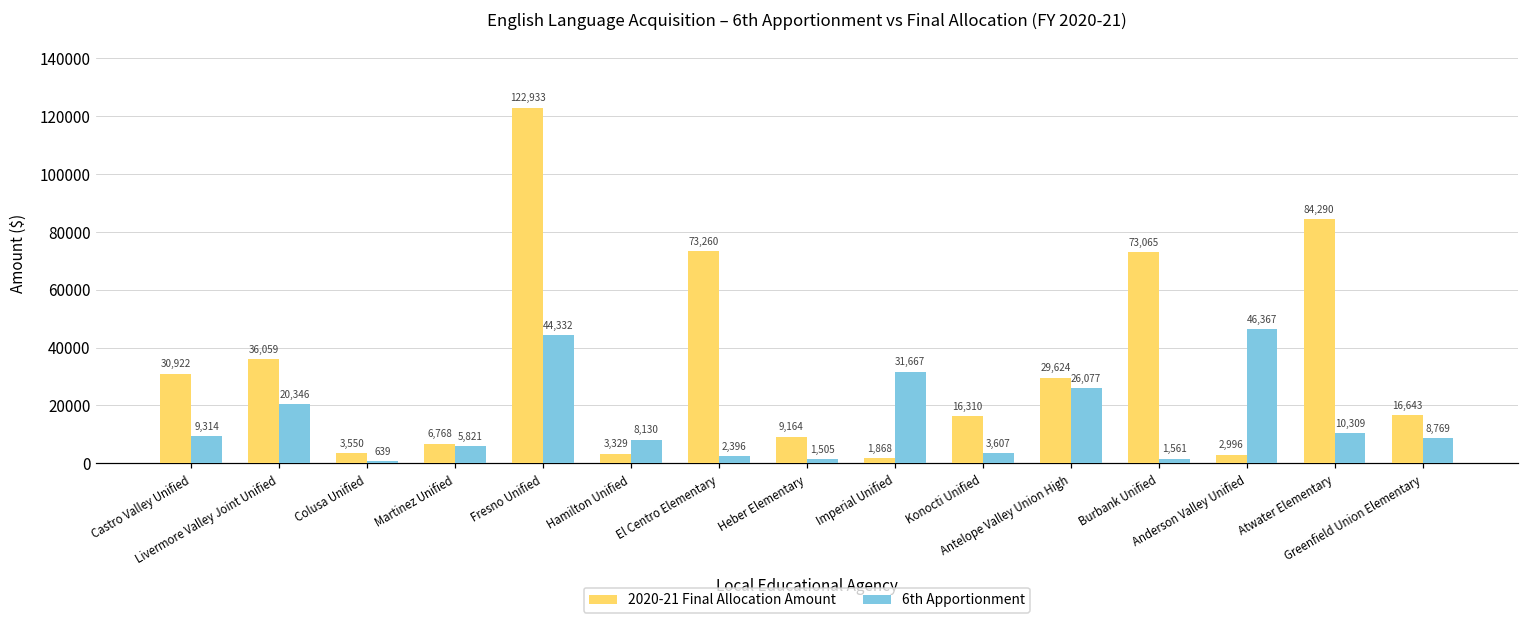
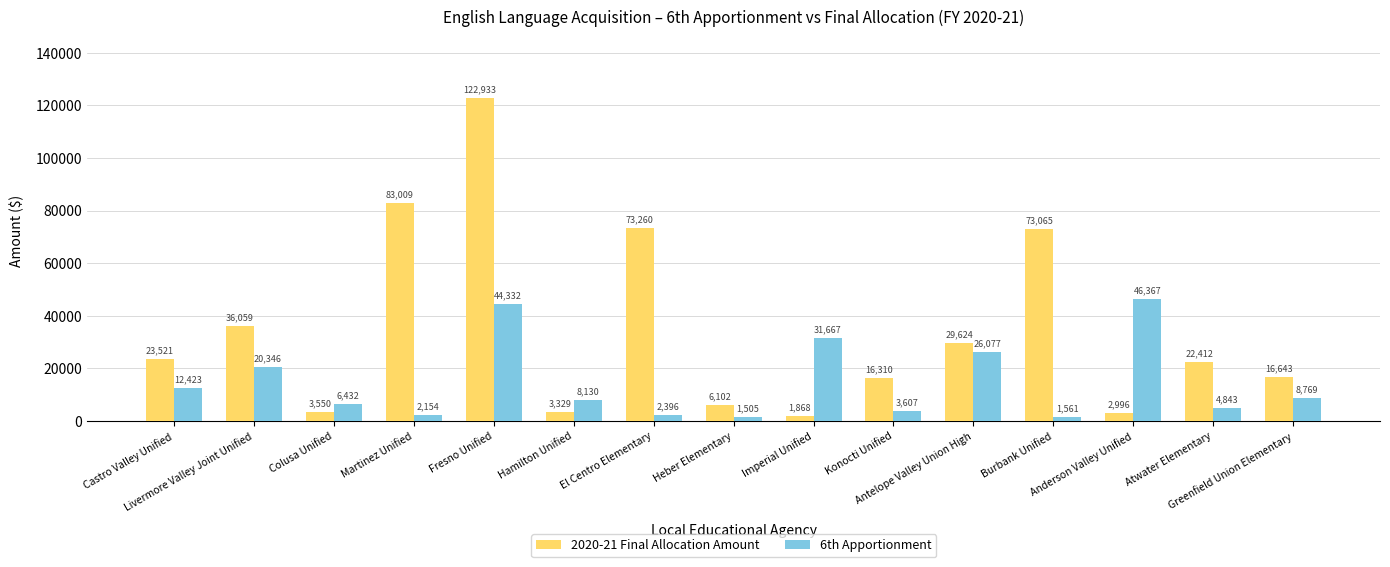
  {
    "2020-21 Final Allocation Amount": {
-     "Castro Valley Unified": "30,922",
+     "Castro Valley Unified": "23,521",
      "Livermore Valley Joint Unified": "36,059",
      "Colusa Unified": "3,550",
-     "Martinez Unified": "6,768",
+     "Martinez Unified": "83,009",
      "Fresno Unified": "122,933",
      "Hamilton Unified": "3,329",
      "El Centro Elementary": "73,260",
-     "Heber Elementary": "9,164",
+     "Heber Elementary": "6,102",
      "Imperial Unified": "1,868",
      "Konocti Unified": "16,310",
      "Antelope Valley Union High": "29,624",
      "Burbank Unified": "73,065",
      "Anderson Valley Unified": "2,996",
-     "Atwater Elementary": "84,290",
+     "Atwater Elementary": "22,412",
      "Greenfield Union Elementary": "16,643"
    },
    "6th Apportionment": {
-     "Castro Valley Unified": "9,314",
+     "Castro Valley Unified": "12,423",
      "Livermore Valley Joint Unified": "20,346",
-     "Colusa Unified": "639",
-     "Martinez Unified": "5,821",
+     "Colusa Unified": "6,432",
+     "Martinez Unified": "2,154",
      "Fresno Unified": "44,332",
      "Hamilton Unified": "8,130",
      "El Centro Elementary": "2,396",
      "Heber Elementary": "1,505",
      "Imperial Unified": "31,667",
      "Konocti Unified": "3,607",
      "Antelope Valley Union High": "26,077",
      "Burbank Unified": "1,561",
      "Anderson Valley Unified": "46,367",
-     "Atwater Elementary": "10,309",
+     "Atwater Elementary": "4,843",
      "Greenfield Union Elementary": "8,769"
    }
  }
